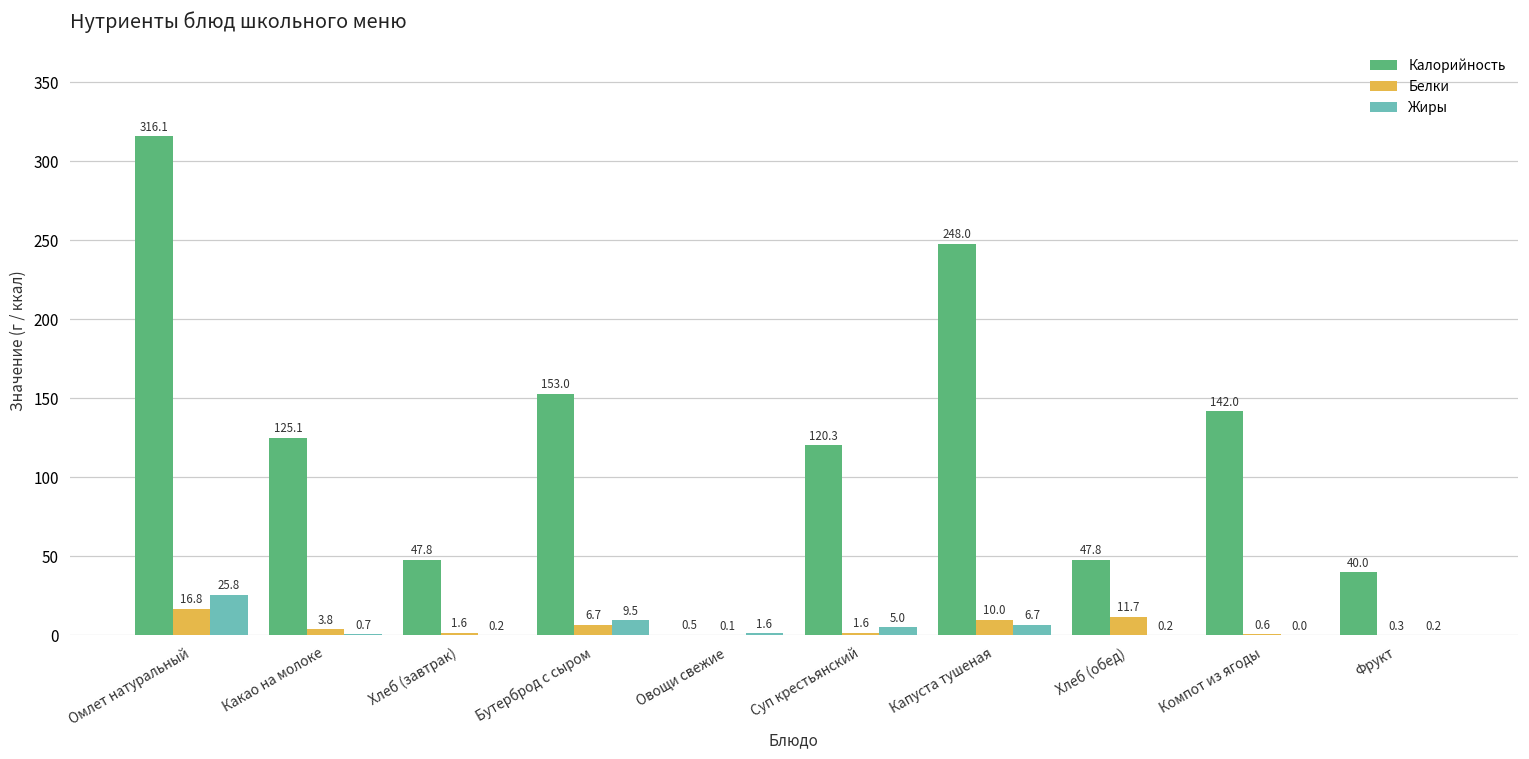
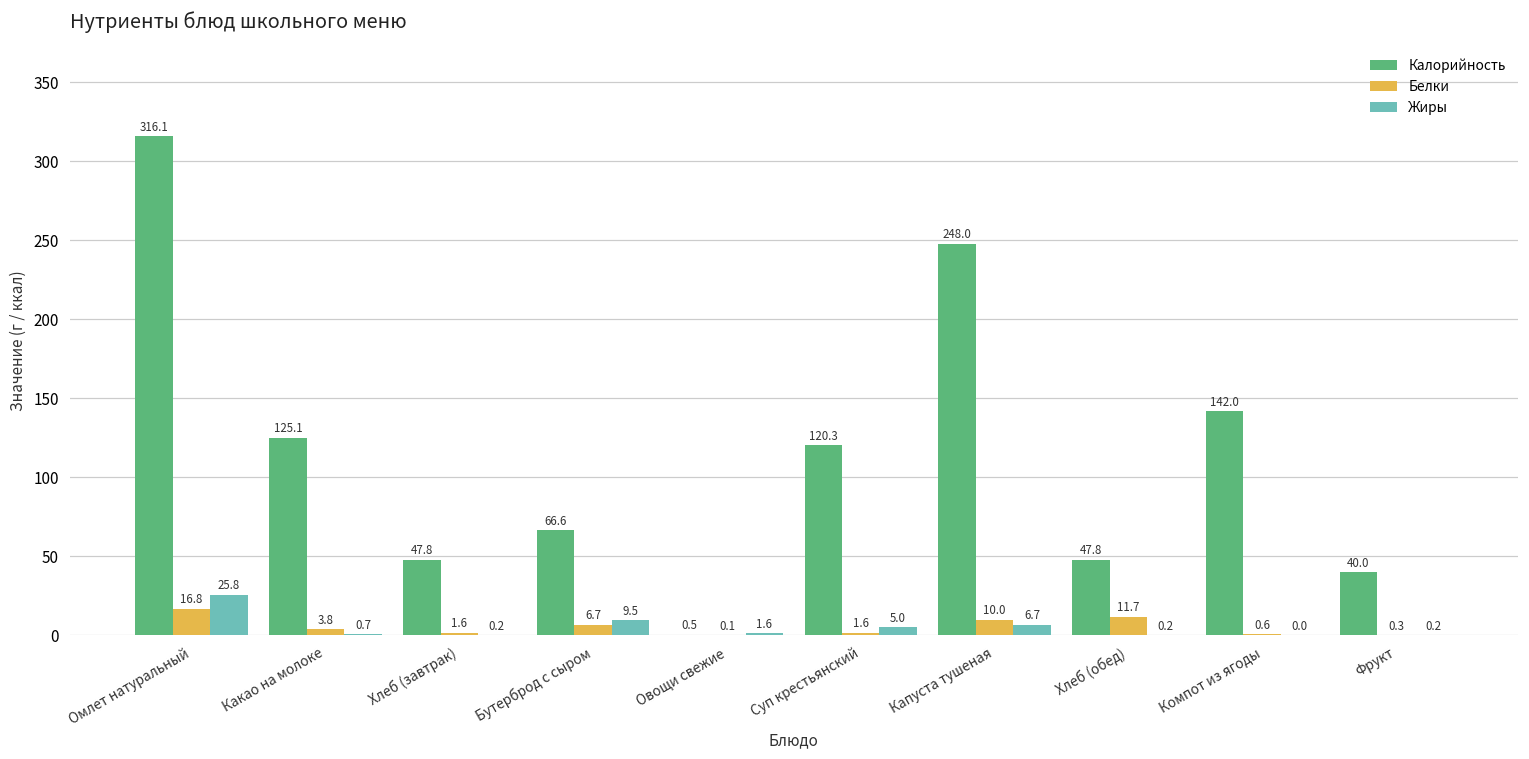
  {
    "Калорийность": {
      "Омлет натуральный": 316.1,
      "Какао на молоке": 125.1,
      "Хлеб (завтрак)": 47.8,
-     "Бутерброд с сыром": 153.0,
+     "Бутерброд с сыром": 66.6,
      "Овощи свежие": 0.5,
      "Суп крестьянский": 120.3,
      "Капуста тушеная": 248.0,
      "Хлеб (обед)": 47.8,
      "Компот из ягоды": 142.0,
      "Фрукт": 40.0
    },
    "Белки": {
      "Омлет натуральный": 16.8,
      "Какао на молоке": 3.8,
      "Хлеб (завтрак)": 1.6,
      "Бутерброд с сыром": 6.7,
      "Овощи свежие": 0.1,
      "Суп крестьянский": 1.6,
      "Капуста тушеная": 10.0,
      "Хлеб (обед)": 11.7,
      "Компот из ягоды": 0.6,
      "Фрукт": 0.3
    },
    "Жиры": {
      "Омлет натуральный": 25.8,
      "Какао на молоке": 0.7,
      "Хлеб (завтрак)": 0.2,
      "Бутерброд с сыром": 9.5,
      "Овощи свежие": 1.6,
      "Суп крестьянский": 5.0,
      "Капуста тушеная": 6.7,
      "Хлеб (обед)": 0.2,
      "Компот из ягоды": 0.0,
      "Фрукт": 0.2
    }
  }
